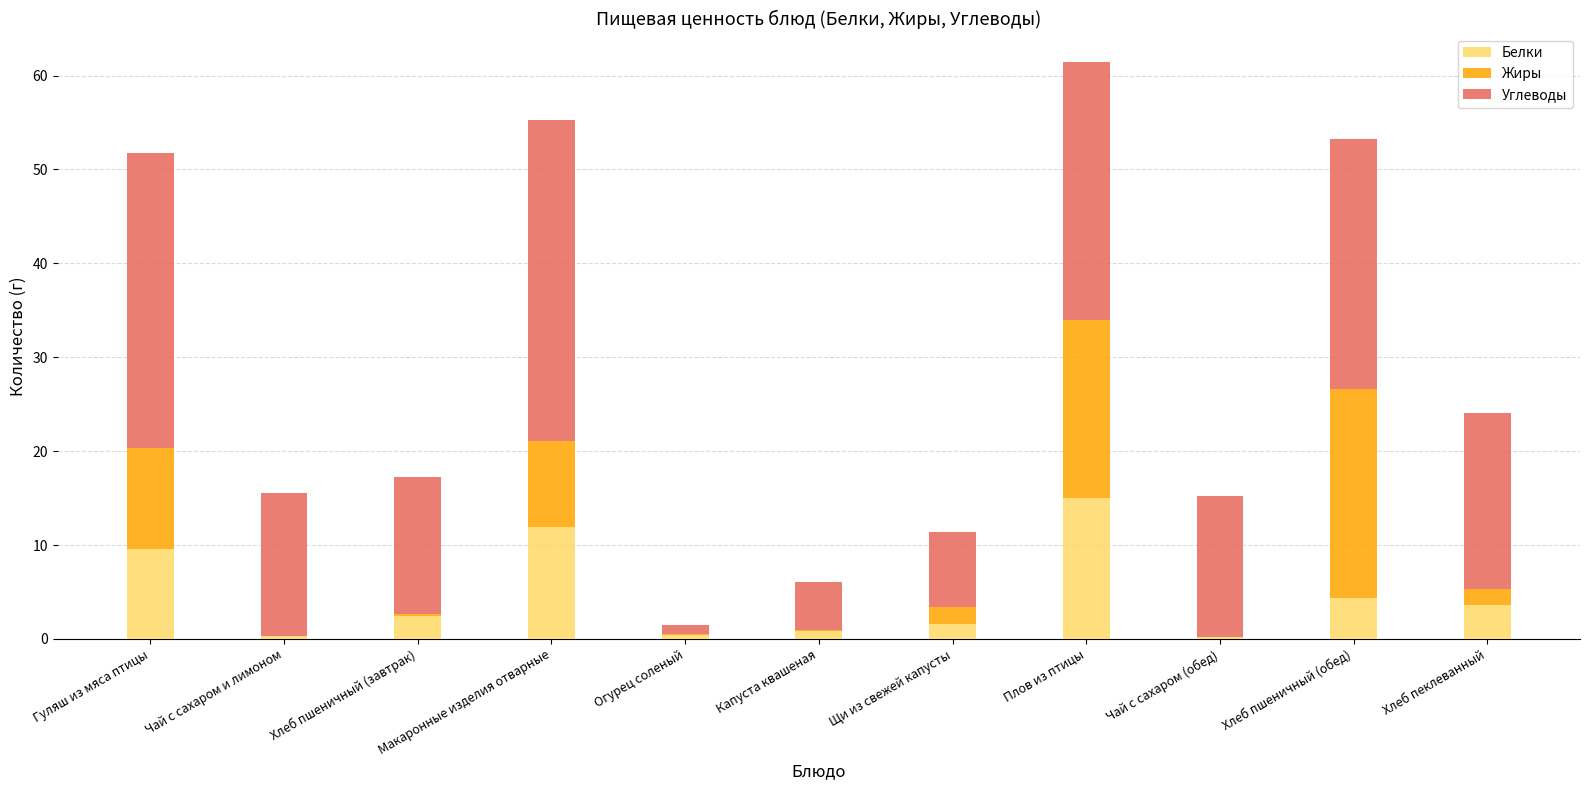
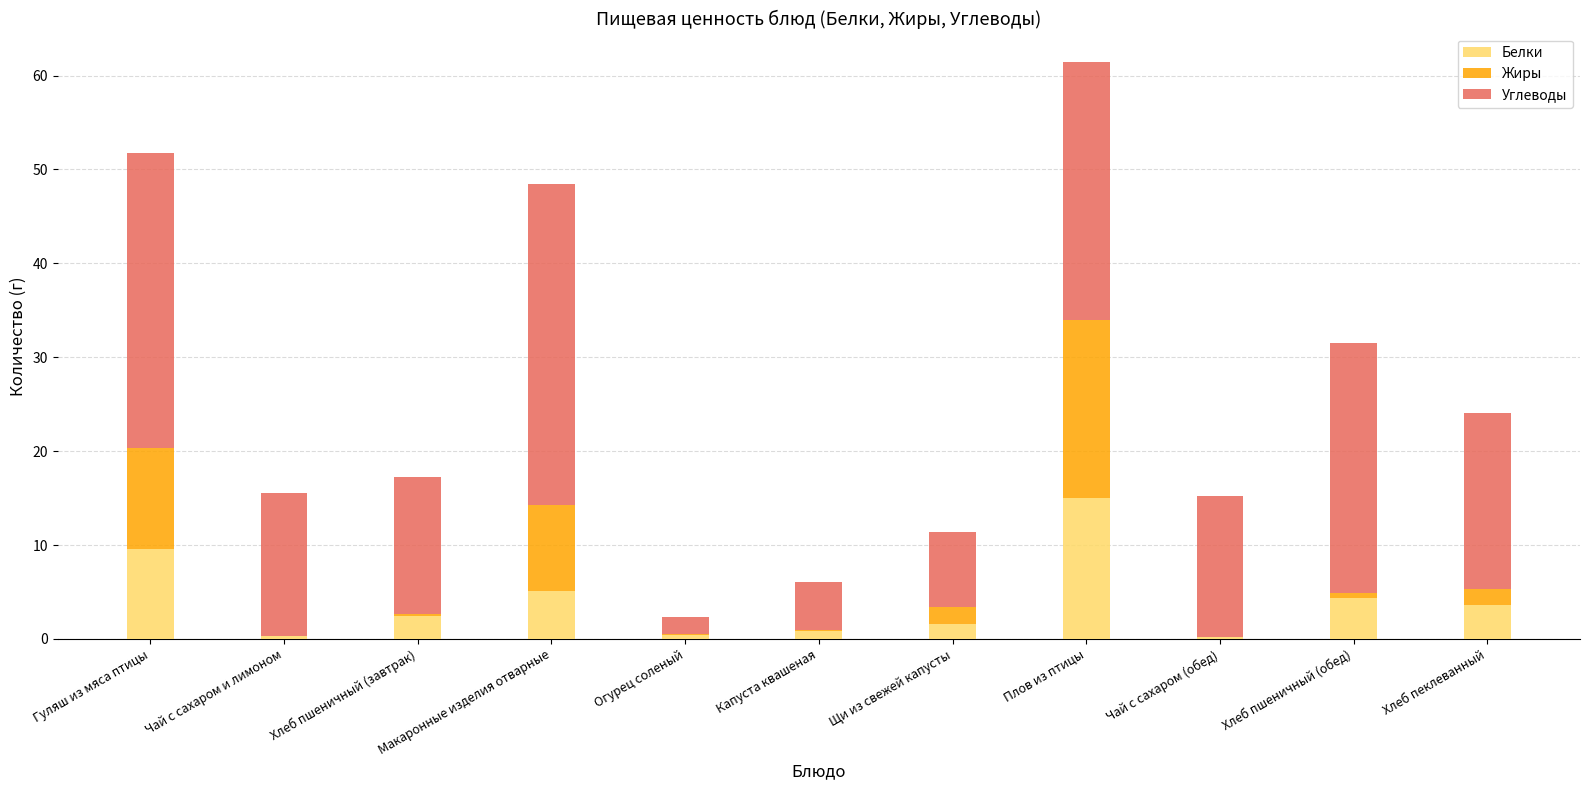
  {
    "Белки": {
      "Гуляш из мяса птицы": 10,
      "Чай с сахаром и лимоном": 0,
      "Хлеб пшеничный (завтрак)": 2,
-     "Макаронные изделия отварные": 12,
+     "Макаронные изделия отварные": 5,
      "Огурец соленый": 0,
      "Капуста квашеная": 1,
      "Щи из свежей капусты": 2,
      "Плов из птицы": 15,
      "Хлеб пшеничный (обед)": 4,
      "Хлеб пеклеванный": 4
    },
    "Жиры": {
      "Гуляш из мяса птицы": 11,
      "Чай с сахаром и лимоном": 0,
      "Хлеб пшеничный (завтрак)": 0,
      "Макаронные изделия отварные": 9,
      "Щи из свежей капусты": 2,
      "Плов из птицы": 19,
      "Чай с сахаром (обед)": 0,
-     "Хлеб пшеничный (обед)": 22,
+     "Хлеб пшеничный (обед)": 1,
      "Хлеб пеклеванный": 2
    },
    "Углеводы": {
      "Гуляш из мяса птицы": 32,
      "Чай с сахаром и лимоном": 15,
      "Хлеб пшеничный (завтрак)": 15,
      "Макаронные изделия отварные": 34,
-     "Огурец соленый": 1,
+     "Огурец соленый": 2,
      "Капуста квашеная": 5,
      "Щи из свежей капусты": 8,
      "Плов из птицы": 27,
      "Чай с сахаром (обед)": 15,
      "Хлеб пшеничный (обед)": 27,
      "Хлеб пеклеванный": 19
    }
  }
